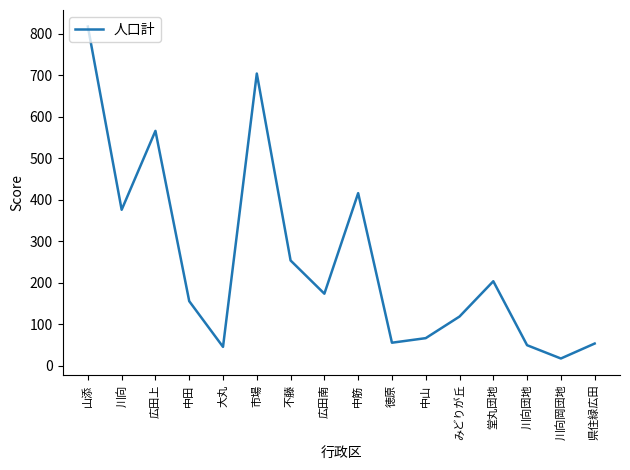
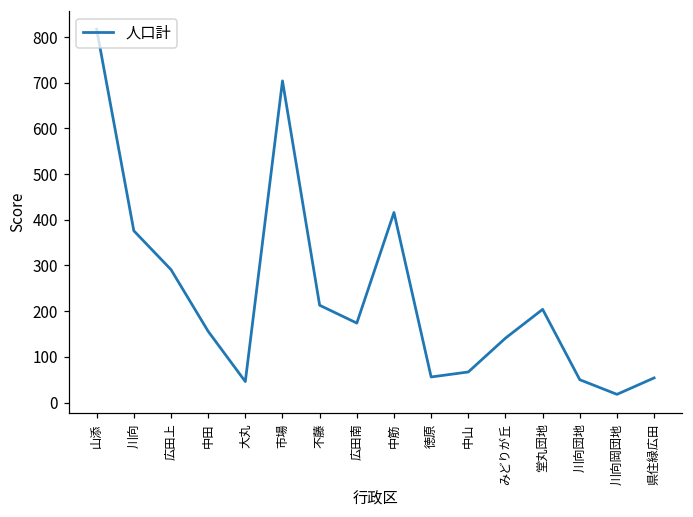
  {
    "川向": 380,
-   "広田上": 570,
+   "広田上": 290,
    "中田": 160,
    "大丸": 50,
    "市場": 700,
-   "不藤": 250,
+   "不藤": 210,
    "広田南": 170,
    "中筋": 420,
    "徳原": 60,
    "中山": 70,
-   "みどりが丘": 120,
+   "みどりが丘": 140,
    "堂丸団地": 200,
    "川向団地": 50,
    "川向岡団地": 20,
    "県住緑広田": 50
  }
